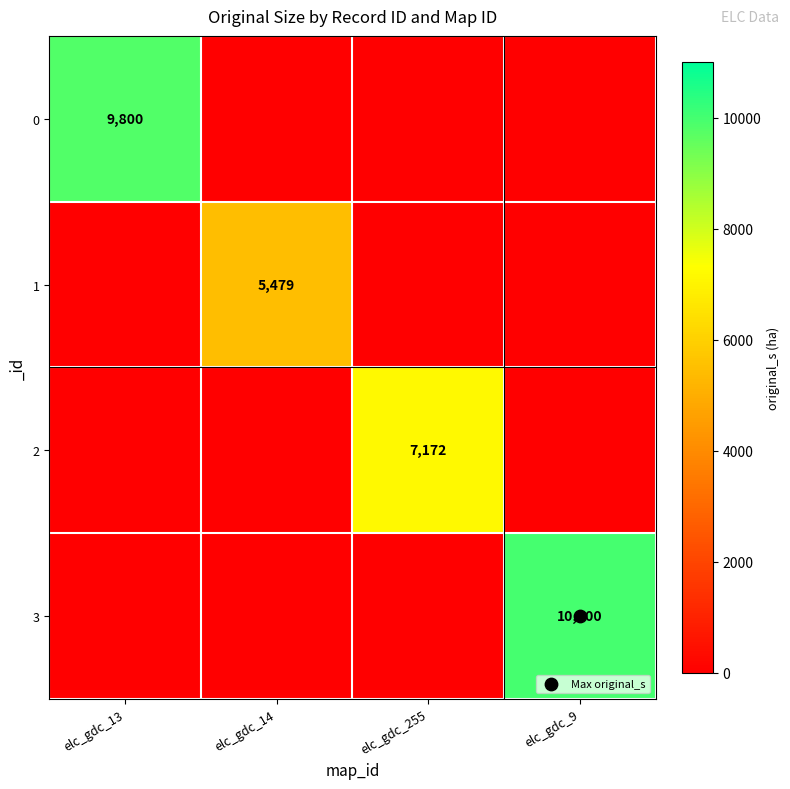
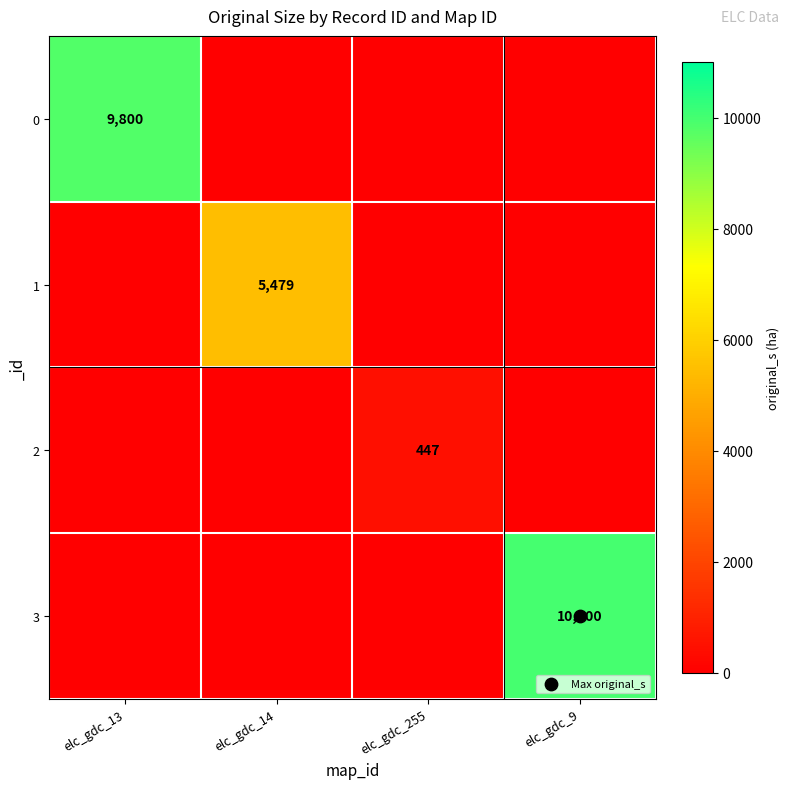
  {
    "0": {
      "elc_gdc_13": "9,800"
    },
    "1": {
      "elc_gdc_14": "5,479"
    },
    "2": {
-     "elc_gdc_255": "7,172"
+     "elc_gdc_255": "447"
    }
  }
